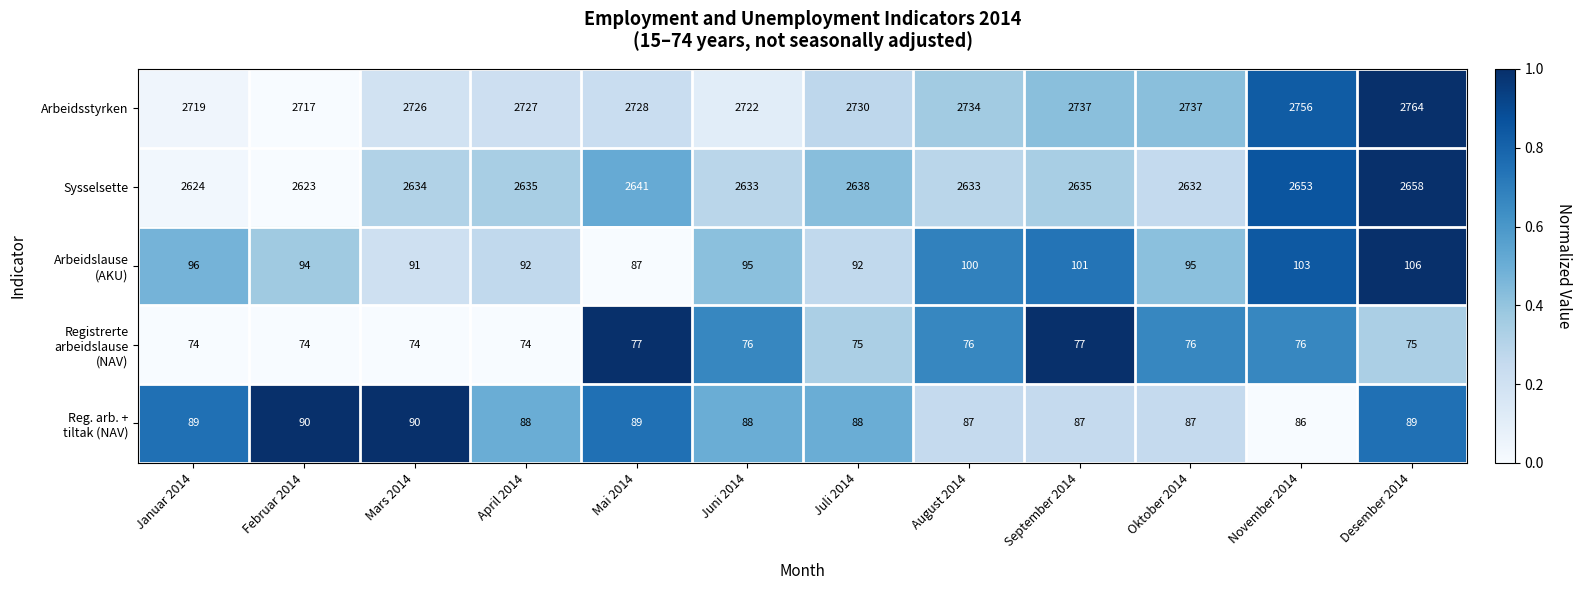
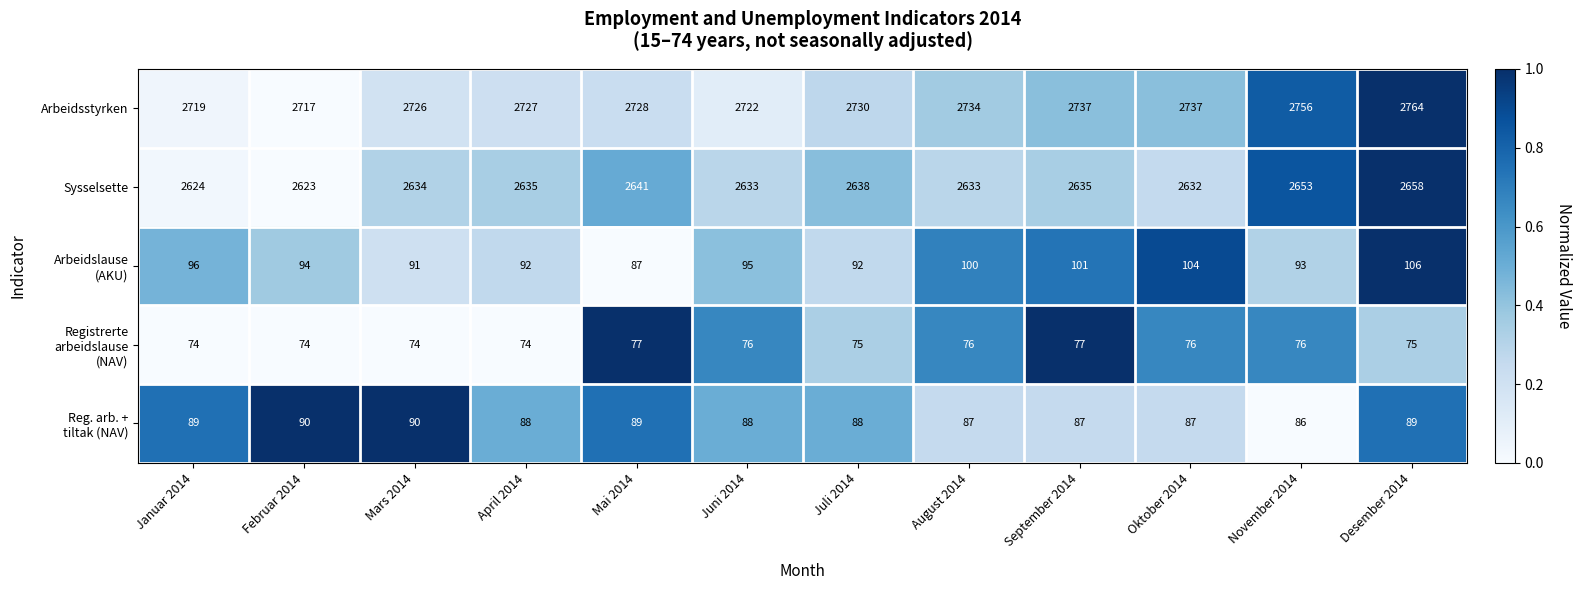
  {
    "Arbeidsstyrken": {
      "Januar 2014": 2719,
      "Februar 2014": 2717,
      "Mars 2014": 2726,
      "April 2014": 2727,
      "Mai 2014": 2728,
      "Juni 2014": 2722,
      "Juli 2014": 2730,
      "August 2014": 2734,
      "September 2014": 2737,
      "Oktober 2014": 2737,
      "November 2014": 2756,
      "Desember 2014": 2764
    },
    "Sysselsette": {
      "Januar 2014": 2624,
      "Februar 2014": 2623,
      "Mars 2014": 2634,
      "April 2014": 2635,
      "Mai 2014": 2641,
      "Juni 2014": 2633,
      "Juli 2014": 2638,
      "August 2014": 2633,
      "September 2014": 2635,
      "Oktober 2014": 2632,
      "November 2014": 2653,
      "Desember 2014": 2658
    },
    "Arbeidslause (AKU)": {
      "Januar 2014": 96,
      "Februar 2014": 94,
      "Mars 2014": 91,
      "April 2014": 92,
      "Mai 2014": 87,
      "Juni 2014": 95,
      "Juli 2014": 92,
      "August 2014": 100,
      "September 2014": 101,
-     "Oktober 2014": 95,
-     "November 2014": 103,
+     "Oktober 2014": 104,
+     "November 2014": 93,
      "Desember 2014": 106
    },
    "Registrerte arbeidslause (NAV)": {
      "Januar 2014": 74,
      "Februar 2014": 74,
      "Mars 2014": 74,
      "April 2014": 74,
      "Mai 2014": 77,
      "Juni 2014": 76,
      "Juli 2014": 75,
      "August 2014": 76,
      "September 2014": 77,
      "Oktober 2014": 76,
      "November 2014": 76,
      "Desember 2014": 75
    },
    "Reg. arb. + tiltak (NAV)": {
      "Januar 2014": 89,
      "Februar 2014": 90,
      "Mars 2014": 90,
      "April 2014": 88,
      "Mai 2014": 89,
      "Juni 2014": 88,
      "Juli 2014": 88,
      "August 2014": 87,
      "September 2014": 87,
      "Oktober 2014": 87,
      "November 2014": 86,
      "Desember 2014": 89
    }
  }
